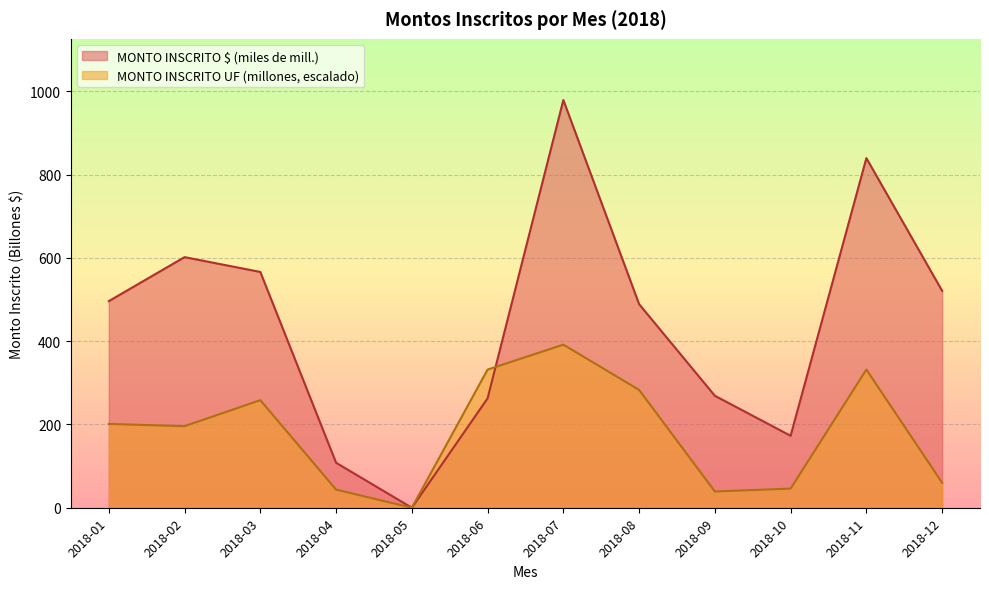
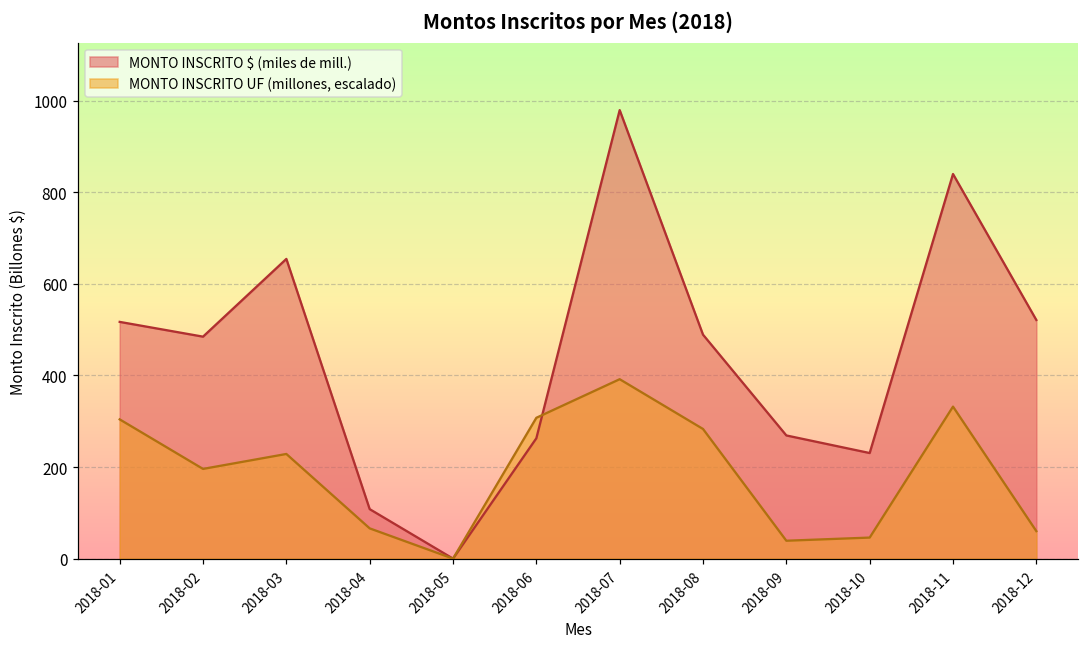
  {
    "MONTO INSCRITO $ (miles de mill.)": {
-     "2018-01": 500,
-     "2018-02": 600,
-     "2018-03": 570,
+     "2018-01": 520,
+     "2018-02": 480,
+     "2018-03": 650,
      "2018-04": 110,
      "2018-06": 260,
      "2018-07": 980,
      "2018-08": 490,
      "2018-09": 270,
-     "2018-10": 170,
+     "2018-10": 230,
      "2018-11": 840,
      "2018-12": 520
    },
    "MONTO INSCRITO UF (millones, escalado)": {
-     "2018-01": 200,
+     "2018-01": 300,
      "2018-02": 200,
-     "2018-03": 260,
-     "2018-04": 40,
-     "2018-06": 330,
+     "2018-03": 230,
+     "2018-04": 70,
+     "2018-06": 310,
      "2018-07": 390,
      "2018-08": 280,
      "2018-09": 40,
      "2018-10": 50,
      "2018-11": 330,
      "2018-12": 60
    }
  }
